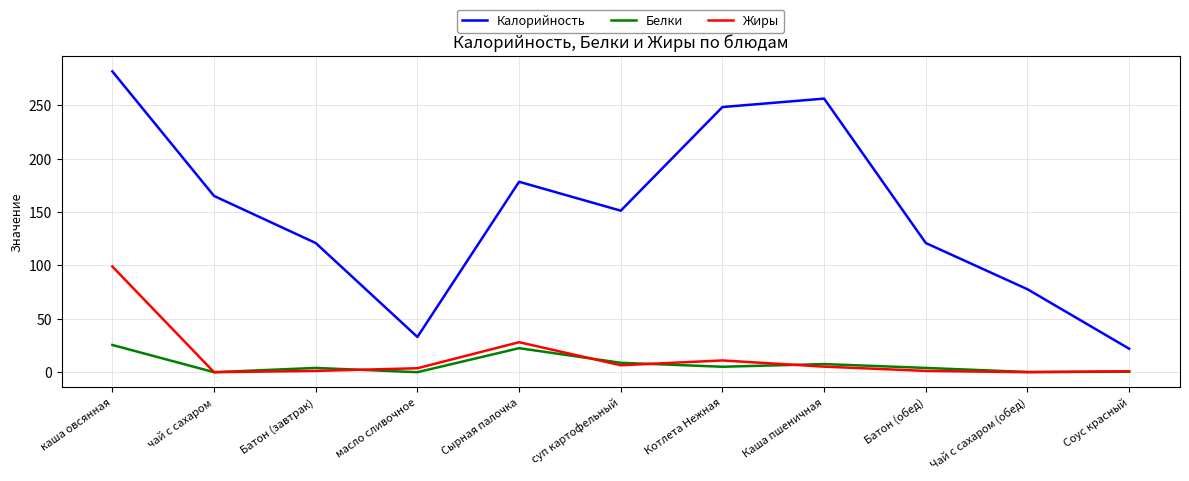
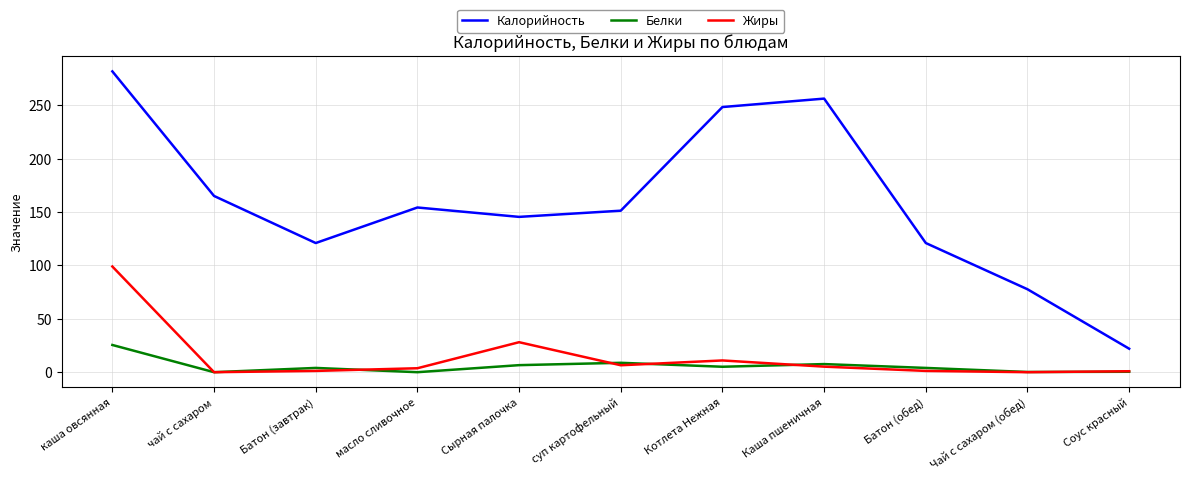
  {
    "Калорийность": {
      "каша овсянная": 282,
      "чай с сахаром": 165,
      "Батон (завтрак)": 121,
-     "масло сливочное": 33,
-     "Сырная палочка": 178,
+     "масло сливочное": 154,
+     "Сырная палочка": 146,
      "суп картофельный": 151,
      "Котлета Нежная": 248,
      "Каша пшеничная": 256,
      "Батон (обед)": 121,
      "Чай с сахаром (обед)": 78,
      "Соус красный": 22
    },
    "Белки": {
      "каша овсянная": 26,
      "Батон (завтрак)": 4,
      "масло сливочное": 0,
-     "Сырная палочка": 23,
+     "Сырная палочка": 7,
      "Котлета Нежная": 5,
      "Каша пшеничная": 8,
      "Батон (обед)": 4
    },
    "Жиры": {
      "каша овсянная": 99,
      "Батон (завтрак)": 1,
      "масло сливочное": 4,
      "Сырная палочка": 28,
      "Котлета Нежная": 11,
      "Каша пшеничная": 5,
      "Батон (обед)": 1
    }
  }
